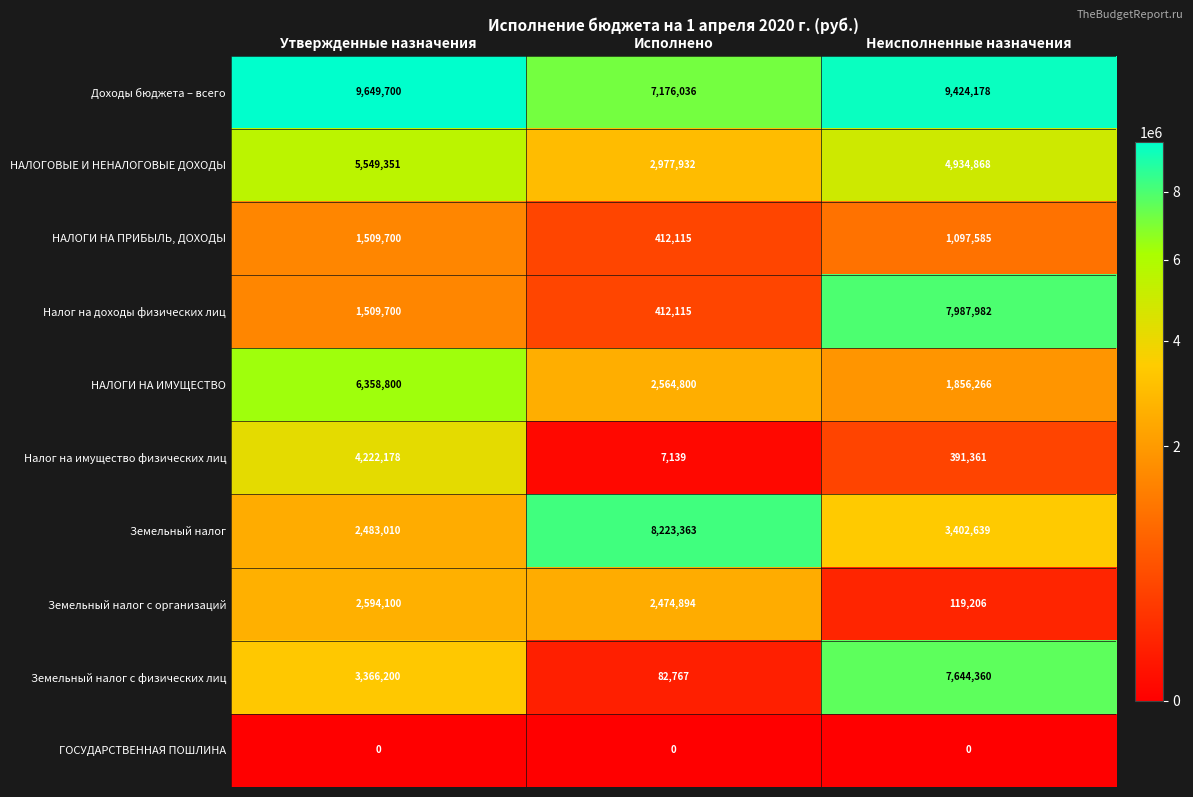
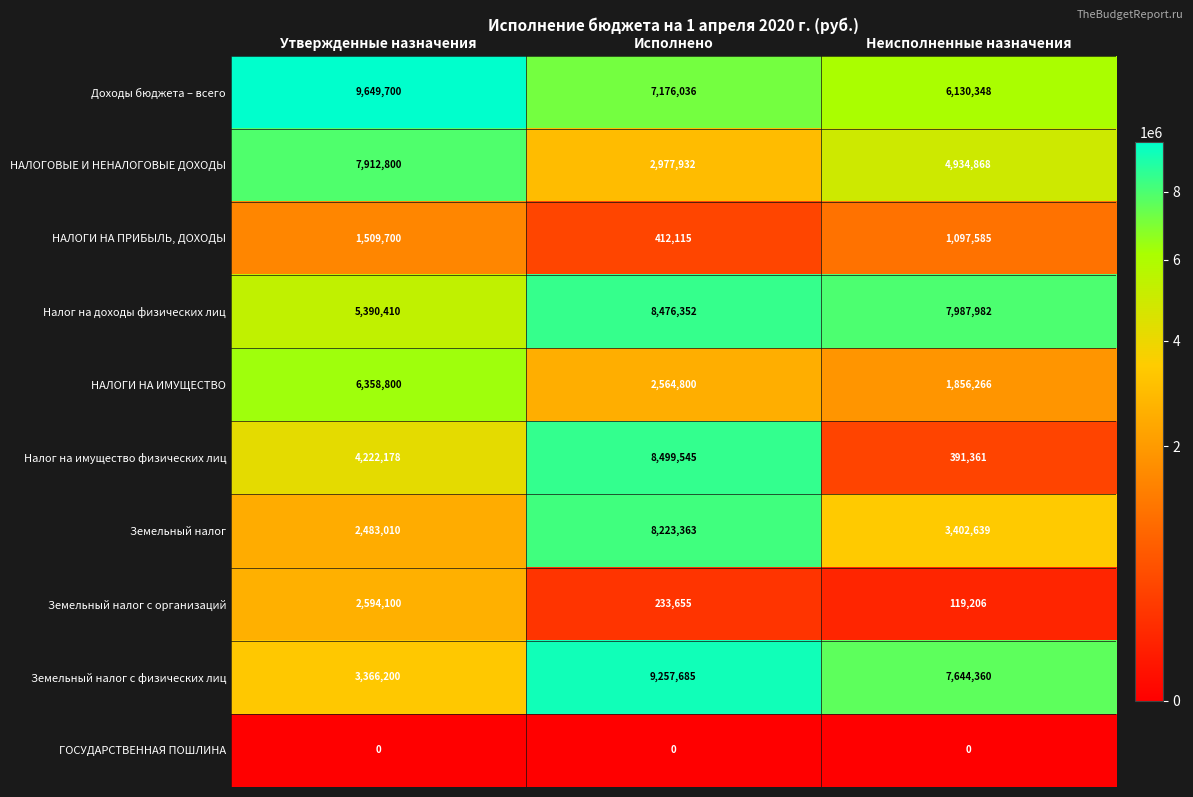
  {
    "Доходы бюджета – всего": {
      "Утвержденные назначения": "9,649,700",
      "Исполнено": "7,176,036",
-     "Неисполненные назначения": "9,424,178"
+     "Неисполненные назначения": "6,130,348"
    },
    "НАЛОГОВЫЕ И НЕНАЛОГОВЫЕ ДОХОДЫ": {
-     "Утвержденные назначения": "5,549,351",
+     "Утвержденные назначения": "7,912,800",
      "Исполнено": "2,977,932",
      "Неисполненные назначения": "4,934,868"
    },
    "НАЛОГИ НА ПРИБЫЛЬ, ДОХОДЫ": {
      "Утвержденные назначения": "1,509,700",
      "Исполнено": "412,115",
      "Неисполненные назначения": "1,097,585"
    },
    "Налог на доходы физических лиц": {
-     "Утвержденные назначения": "1,509,700",
-     "Исполнено": "412,115",
+     "Утвержденные назначения": "5,390,410",
+     "Исполнено": "8,476,352",
      "Неисполненные назначения": "7,987,982"
    },
    "НАЛОГИ НА ИМУЩЕСТВО": {
      "Утвержденные назначения": "6,358,800",
      "Исполнено": "2,564,800",
      "Неисполненные назначения": "1,856,266"
    },
    "Налог на имущество физических лиц": {
      "Утвержденные назначения": "4,222,178",
-     "Исполнено": "7,139",
+     "Исполнено": "8,499,545",
      "Неисполненные назначения": "391,361"
    },
    "Земельный налог": {
      "Утвержденные назначения": "2,483,010",
      "Исполнено": "8,223,363",
      "Неисполненные назначения": "3,402,639"
    },
    "Земельный налог с организаций": {
      "Утвержденные назначения": "2,594,100",
-     "Исполнено": "2,474,894",
+     "Исполнено": "233,655",
      "Неисполненные назначения": "119,206"
    },
    "Земельный налог с физических лиц": {
      "Утвержденные назначения": "3,366,200",
-     "Исполнено": "82,767",
+     "Исполнено": "9,257,685",
      "Неисполненные назначения": "7,644,360"
    },
    "ГОСУДАРСТВЕННАЯ ПОШЛИНА": {
      "Утвержденные назначения": "0",
      "Исполнено": "0",
      "Неисполненные назначения": "0"
    }
  }
